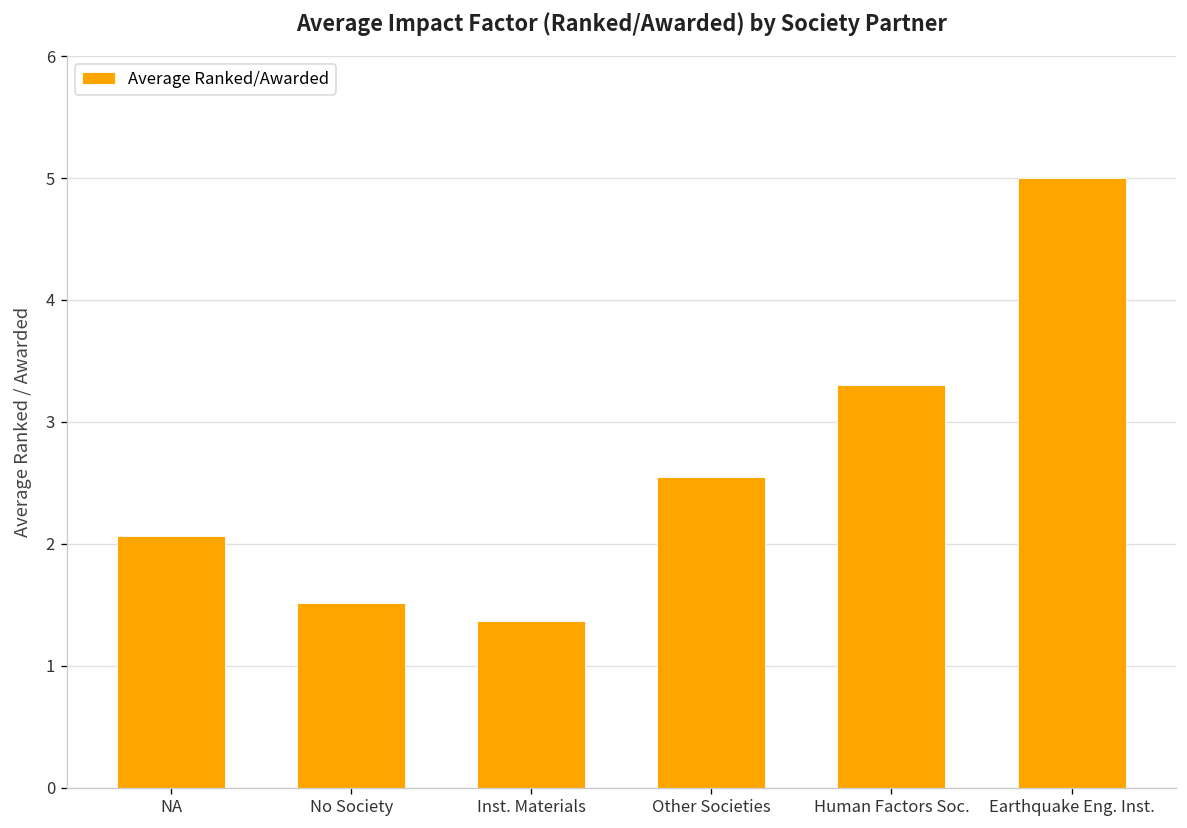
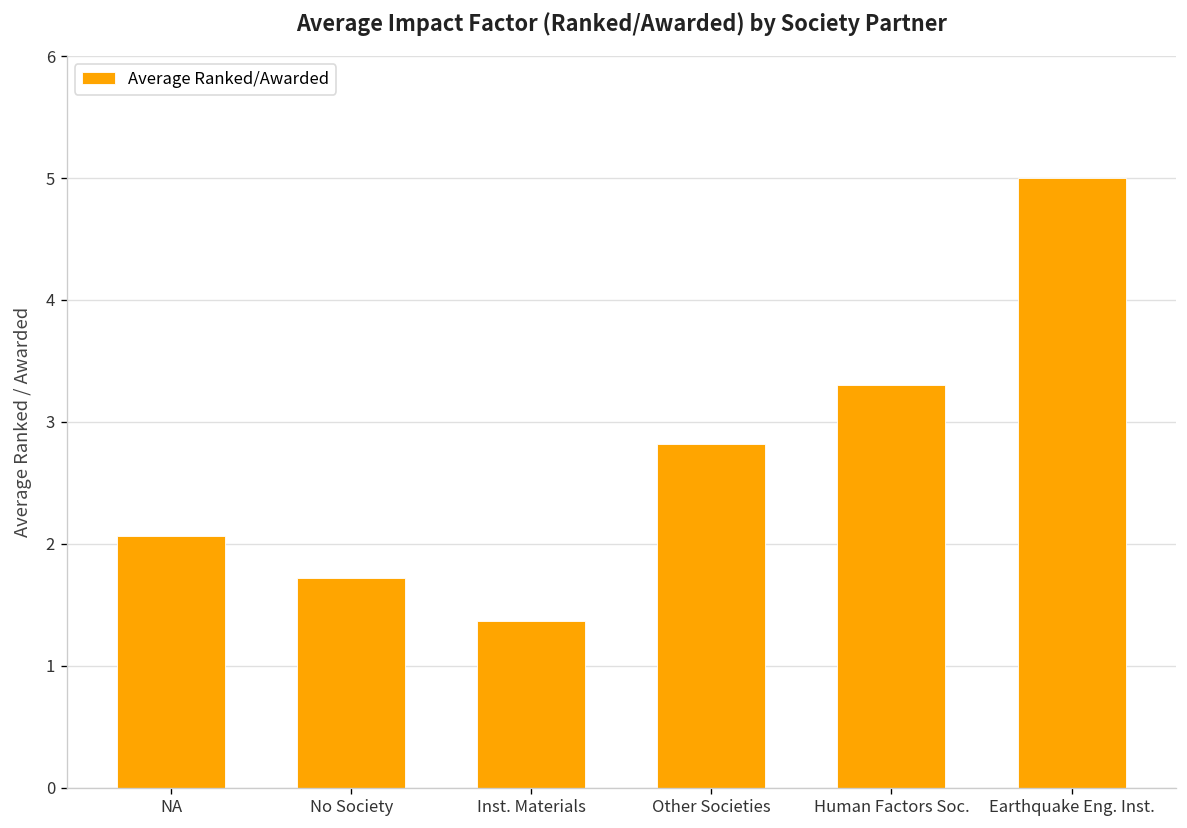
  {
    "NA": 2.06,
-   "No Society": 1.51,
+   "No Society": 1.72,
    "Inst. Materials": 1.37,
-   "Other Societies": 2.55,
+   "Other Societies": 2.82,
    "Human Factors Soc.": 3.30,
    "Earthquake Eng. Inst.": 5.00
  }
